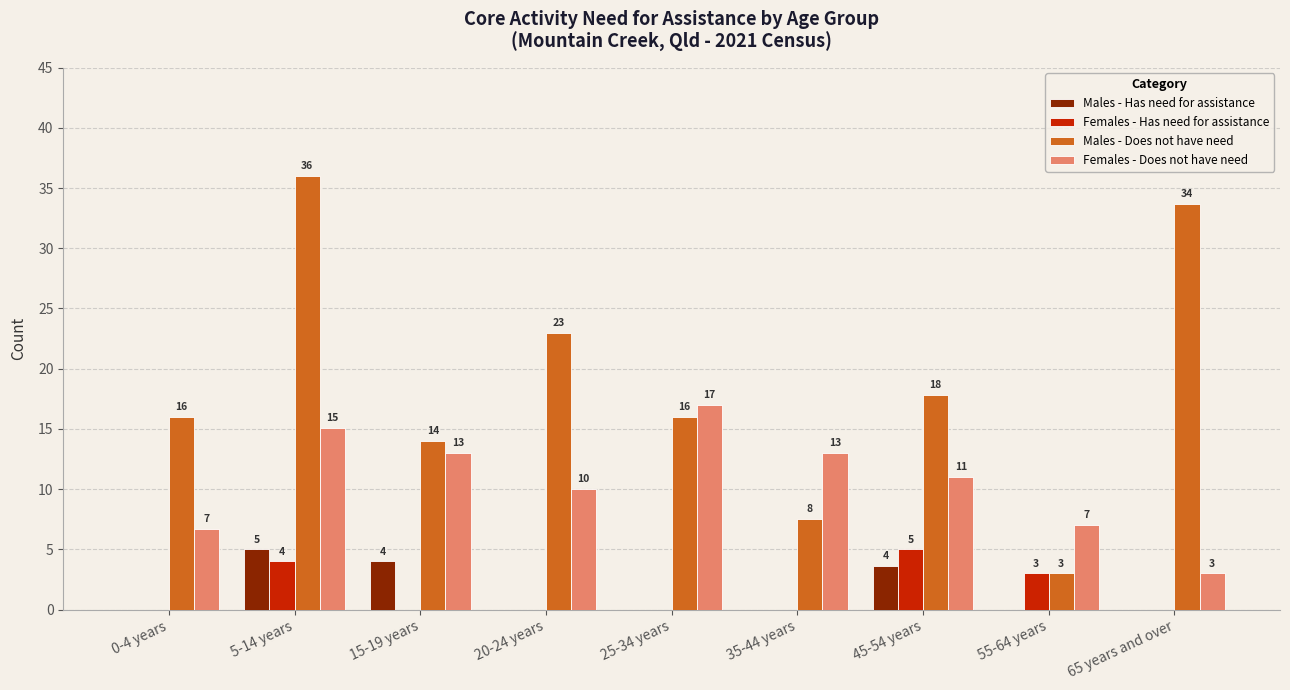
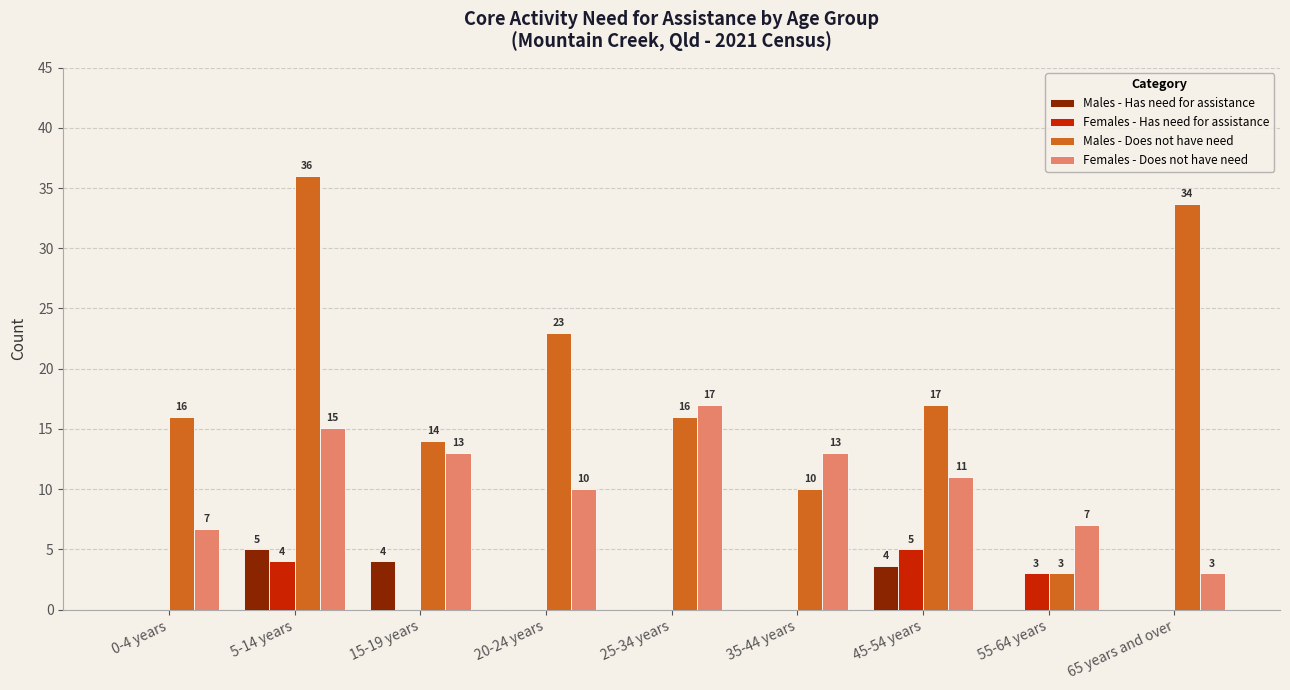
  {
    "Males - Has need for assistance": {
      "5-14 years": 5,
      "15-19 years": 4,
      "45-54 years": 4
    },
    "Females - Has need for assistance": {
      "5-14 years": 4,
      "45-54 years": 5,
      "55-64 years": 3
    },
    "Males - Does not have need": {
      "0-4 years": 16,
      "5-14 years": 36,
      "15-19 years": 14,
      "20-24 years": 23,
      "25-34 years": 16,
-     "35-44 years": 8,
-     "45-54 years": 18,
+     "35-44 years": 10,
+     "45-54 years": 17,
      "55-64 years": 3,
      "65 years and over": 34
    },
    "Females - Does not have need": {
      "0-4 years": 7,
      "5-14 years": 15,
      "15-19 years": 13,
      "20-24 years": 10,
      "25-34 years": 17,
      "35-44 years": 13,
      "45-54 years": 11,
      "55-64 years": 7,
      "65 years and over": 3
    }
  }
